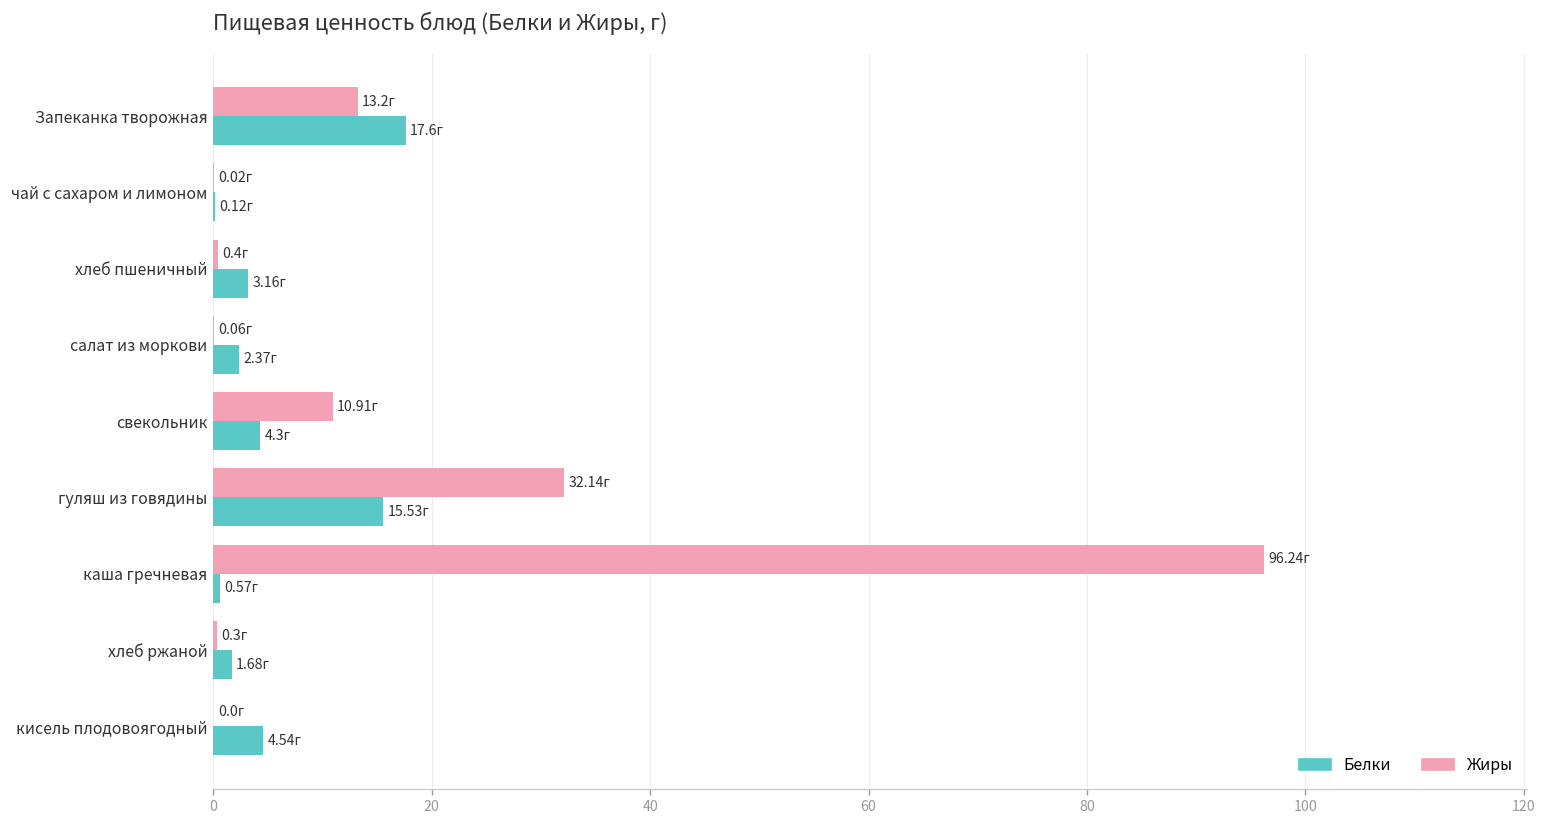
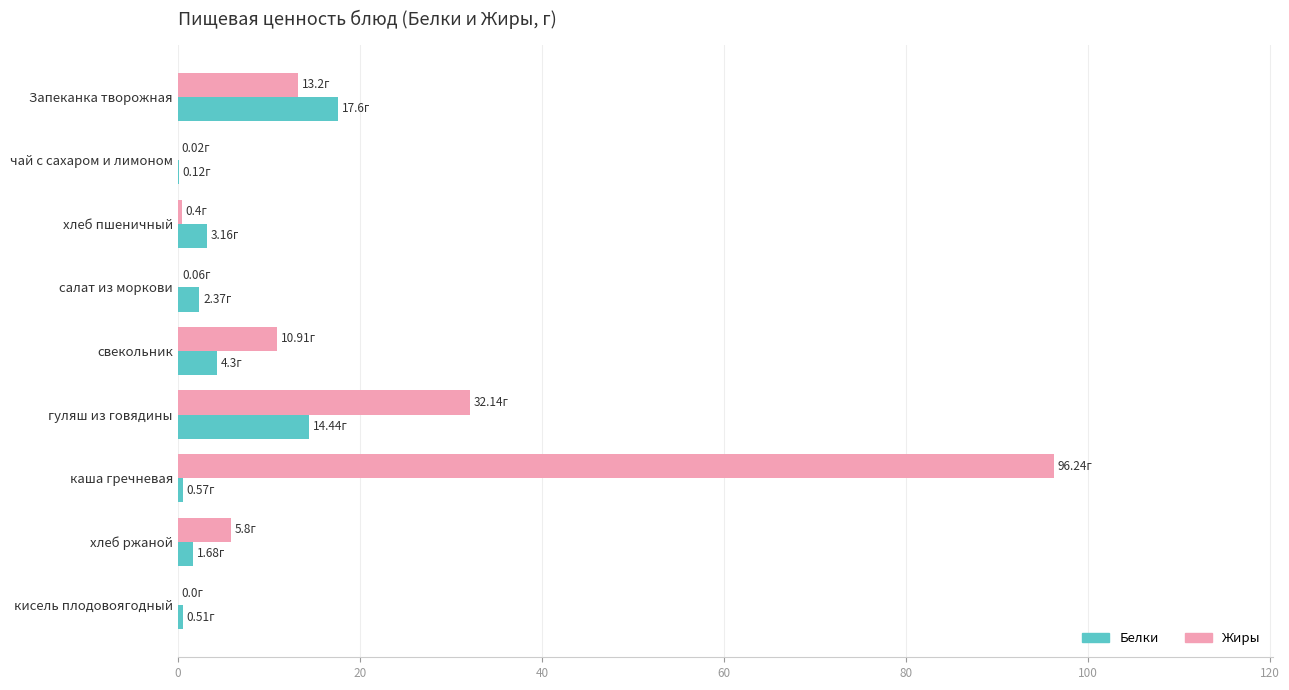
  {
    "Белки": {
      "Запеканка творожная": "17.6г",
      "чай с сахаром и лимоном": "0.12г",
      "хлеб пшеничный": "3.16г",
      "салат из моркови": "2.37г",
      "свекольник": "4.3г",
-     "гуляш из говядины": "15.53г",
+     "гуляш из говядины": "14.44г",
      "каша гречневая": "0.57г",
      "хлеб ржаной": "1.68г",
-     "кисель плодовоягодный": "4.54г"
+     "кисель плодовоягодный": "0.51г"
    },
    "Жиры": {
      "Запеканка творожная": "13.2г",
      "чай с сахаром и лимоном": "0.02г",
      "хлеб пшеничный": "0.4г",
      "салат из моркови": "0.06г",
      "свекольник": "10.91г",
      "гуляш из говядины": "32.14г",
      "каша гречневая": "96.24г",
-     "хлеб ржаной": "0.3г",
+     "хлеб ржаной": "5.8г",
      "кисель плодовоягодный": "0.0г"
    }
  }
